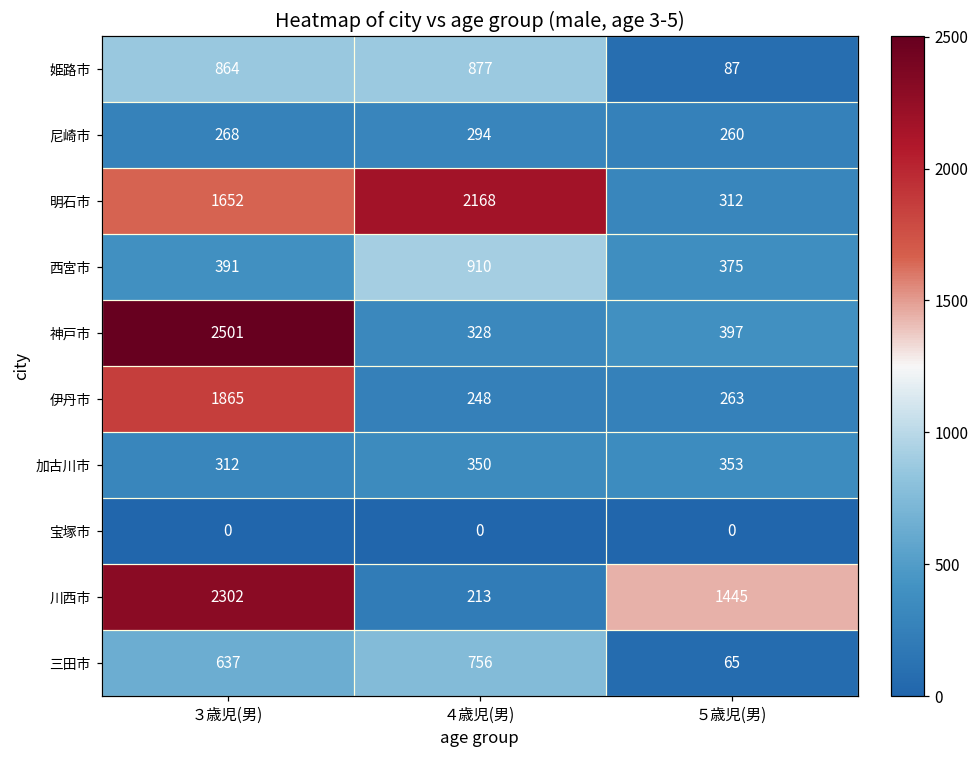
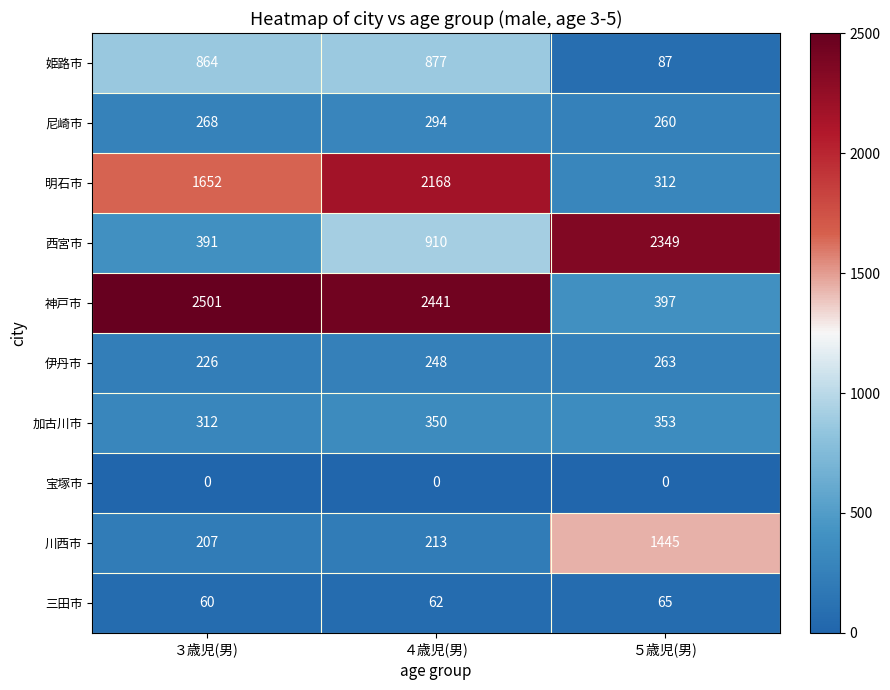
  {
    "姫路市": {
      "３歳児(男)": 864,
      "４歳児(男)": 877,
      "５歳児(男)": 87
    },
    "尼崎市": {
      "３歳児(男)": 268,
      "４歳児(男)": 294,
      "５歳児(男)": 260
    },
    "明石市": {
      "３歳児(男)": 1652,
      "４歳児(男)": 2168,
      "５歳児(男)": 312
    },
    "西宮市": {
      "３歳児(男)": 391,
      "４歳児(男)": 910,
-     "５歳児(男)": 375
+     "５歳児(男)": 2349
    },
    "神戸市": {
      "３歳児(男)": 2501,
-     "４歳児(男)": 328,
+     "４歳児(男)": 2441,
      "５歳児(男)": 397
    },
    "伊丹市": {
-     "３歳児(男)": 1865,
+     "３歳児(男)": 226,
      "４歳児(男)": 248,
      "５歳児(男)": 263
    },
    "加古川市": {
      "３歳児(男)": 312,
      "４歳児(男)": 350,
      "５歳児(男)": 353
    },
    "宝塚市": {
      "３歳児(男)": 0,
      "４歳児(男)": 0,
      "５歳児(男)": 0
    },
    "川西市": {
-     "３歳児(男)": 2302,
+     "３歳児(男)": 207,
      "４歳児(男)": 213,
      "５歳児(男)": 1445
    },
    "三田市": {
-     "３歳児(男)": 637,
-     "４歳児(男)": 756,
+     "３歳児(男)": 60,
+     "４歳児(男)": 62,
      "５歳児(男)": 65
    }
  }
